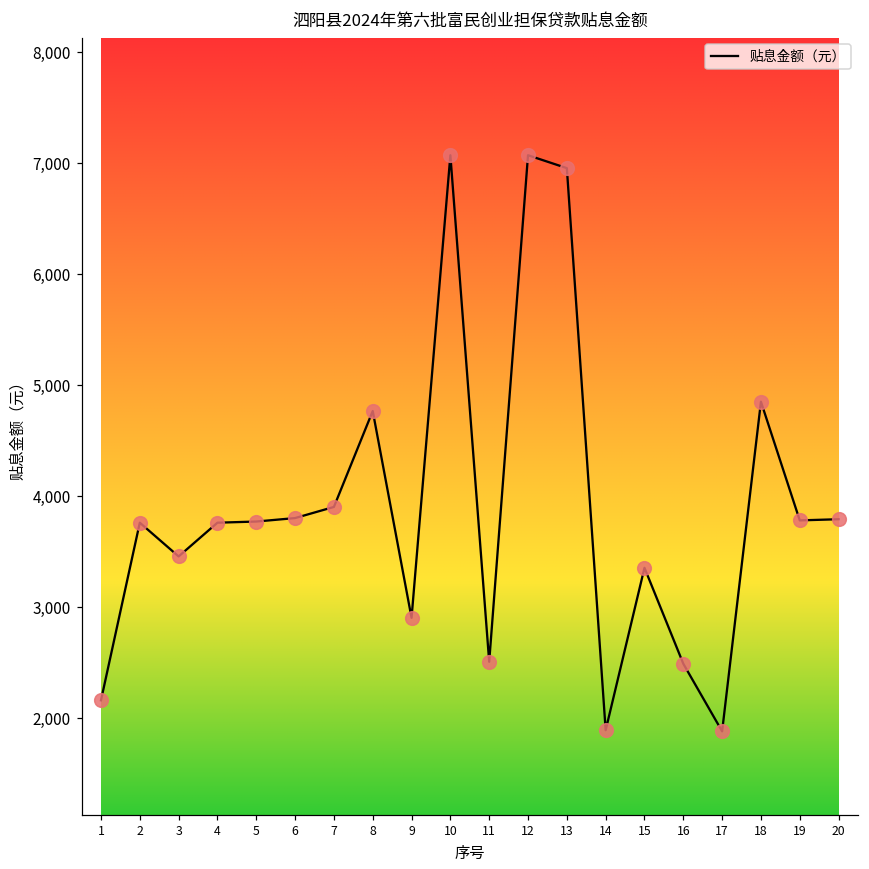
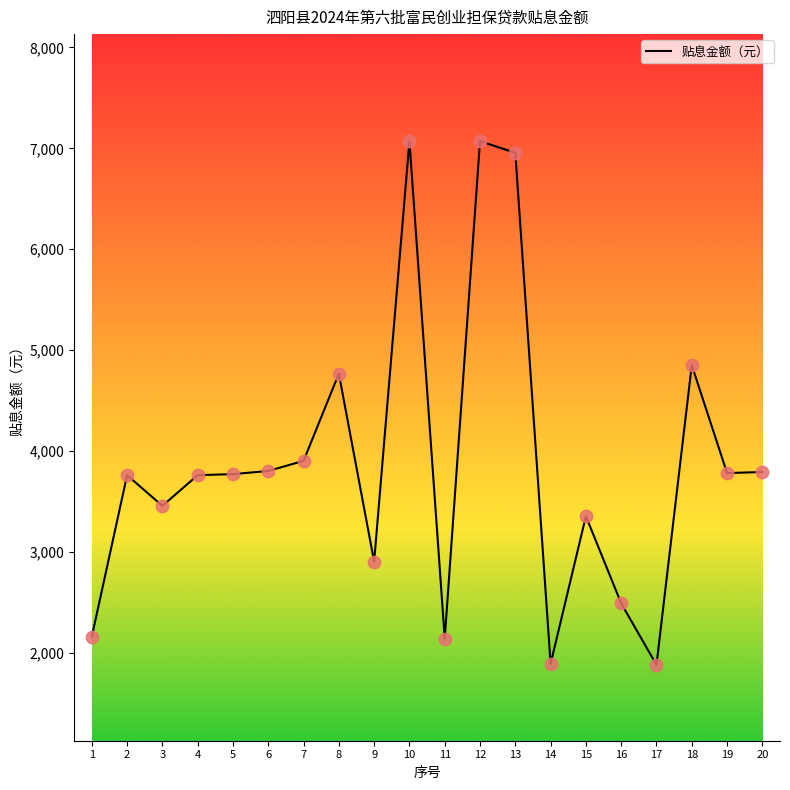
  {
    "1": "2,160",
    "2": "3,760",
    "3": "3,460",
    "4": "3,760",
    "5": "3,770",
    "6": "3,800",
    "7": "3,900",
    "8": "4,770",
    "9": "2,900",
    "10": "7,070",
-   "11": "2,510",
+   "11": "2,140",
    "12": "7,070",
    "13": "6,960",
    "14": "1,890",
    "15": "3,350",
    "16": "2,490",
    "17": "1,880",
    "18": "4,850",
    "19": "3,780",
    "20": "3,790"
  }
